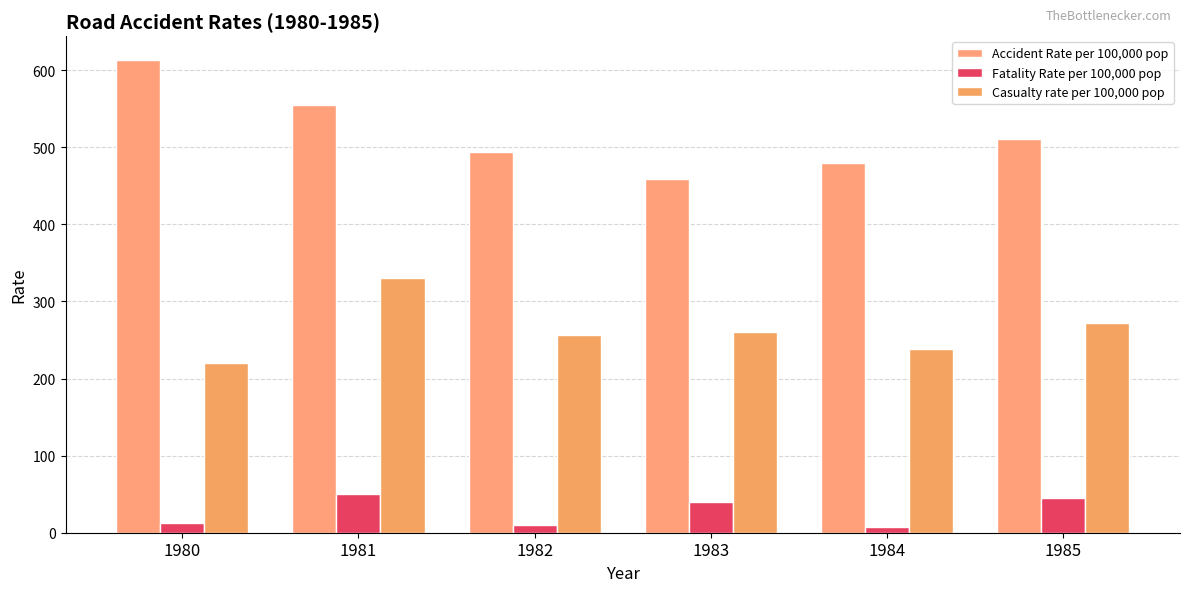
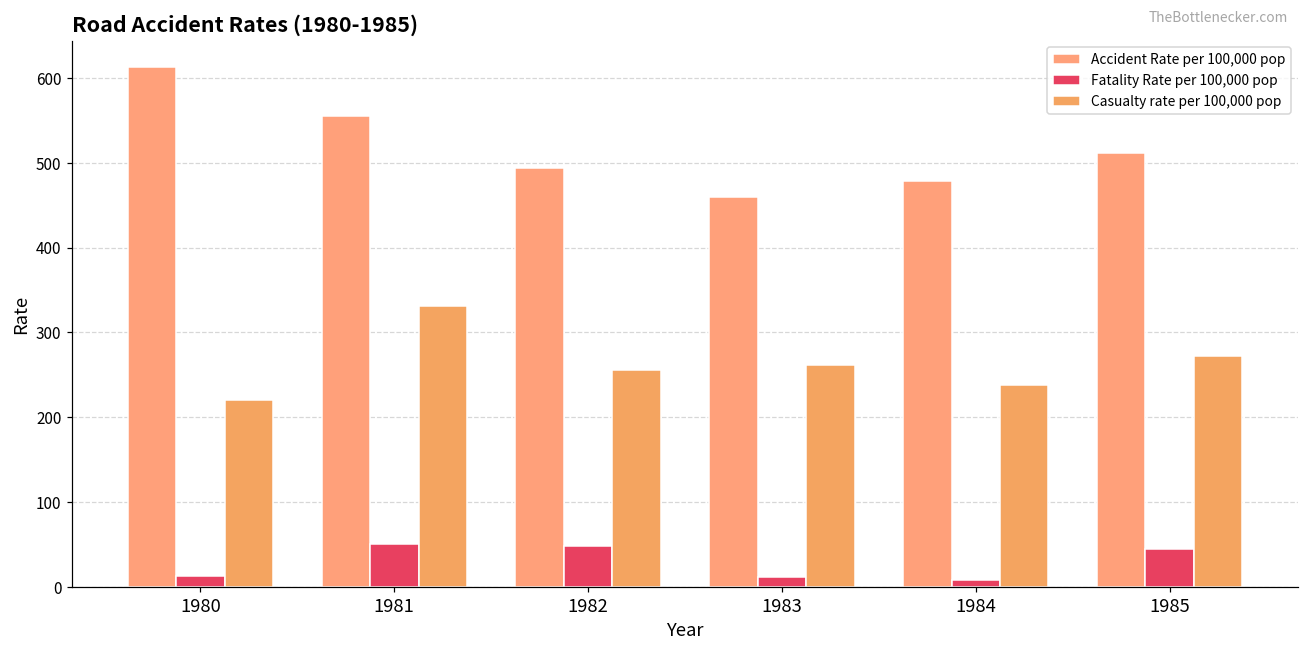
  {
    "Fatality Rate per 100,000 pop": {
      "1980": 10,
      "1981": 50,
-     "1982": 10,
-     "1983": 40,
+     "1982": 50,
+     "1983": 10,
      "1984": 10,
      "1985": 40
    }
  }
